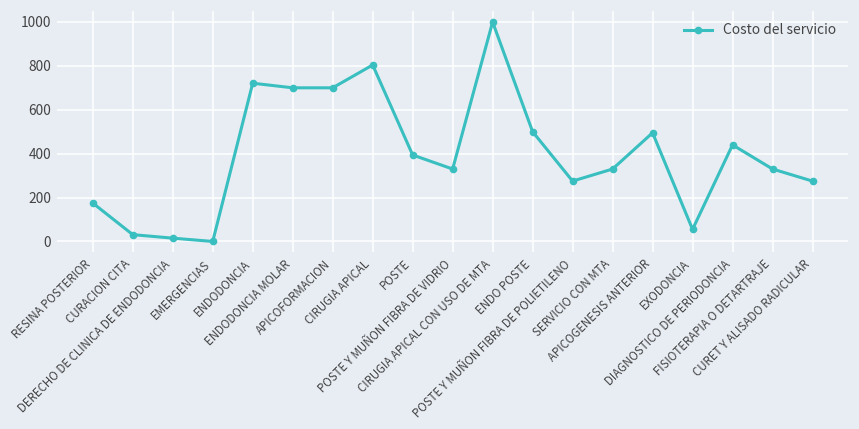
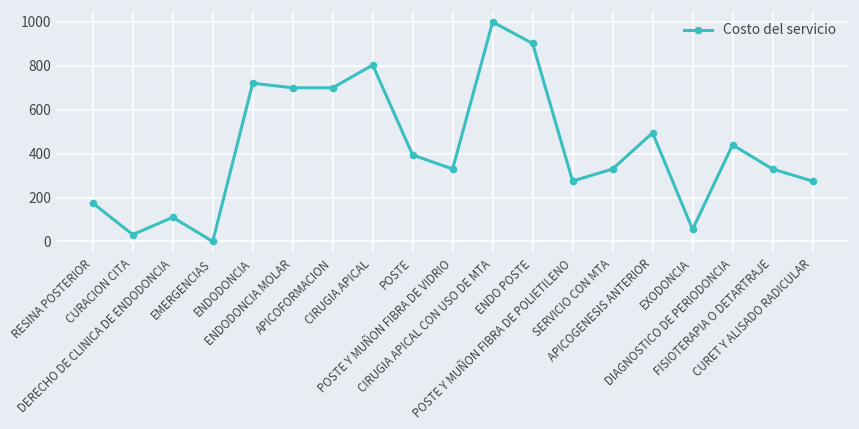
  {
    "RESINA POSTERIOR": 180,
    "CURACION CITA": 30,
-   "DERECHO DE CLINICA DE ENDODONCIA": 20,
+   "DERECHO DE CLINICA DE ENDODONCIA": 110,
    "EMERGENCIAS": 0,
    "ENDODONCIA": 720,
    "ENDODONCIA MOLAR": 700,
    "APICOFORMACION": 700,
    "CIRUGIA APICAL": 800,
    "POSTE": 390,
    "POSTE Y MUÑON FIBRA DE VIDRIO": 330,
    "CIRUGIA APICAL CON USO DE MTA": 1000,
-   "ENDO POSTE": 500,
+   "ENDO POSTE": 900,
    "POSTE Y MUÑON FIBRA DE POLIETILENO": 280,
    "SERVICIO CON MTA": 330,
    "APICOGENESIS ANTERIOR": 500,
    "EXODONCIA": 60,
    "DIAGNOSTICO DE PERIODONCIA": 440,
    "FISIOTERAPIA O DETARTRAJE": 330,
    "CURET Y ALISADO RADICULAR": 280
  }
